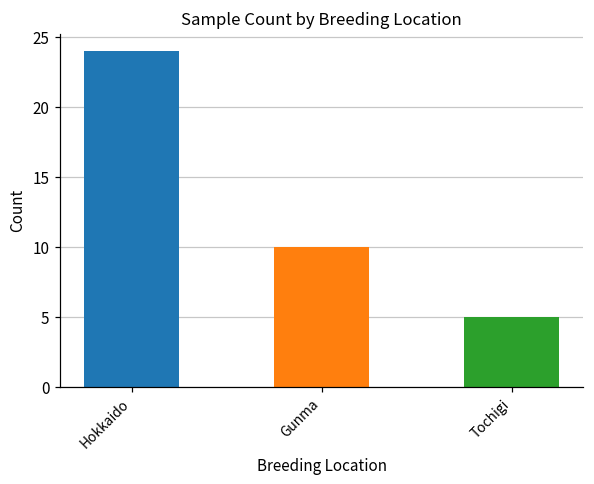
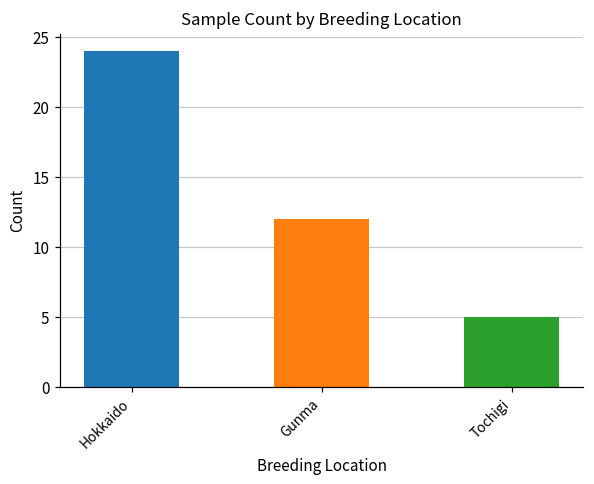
  {
    "Hokkaido": 24,
-   "Gunma": 10,
+   "Gunma": 12,
    "Tochigi": 5
  }
